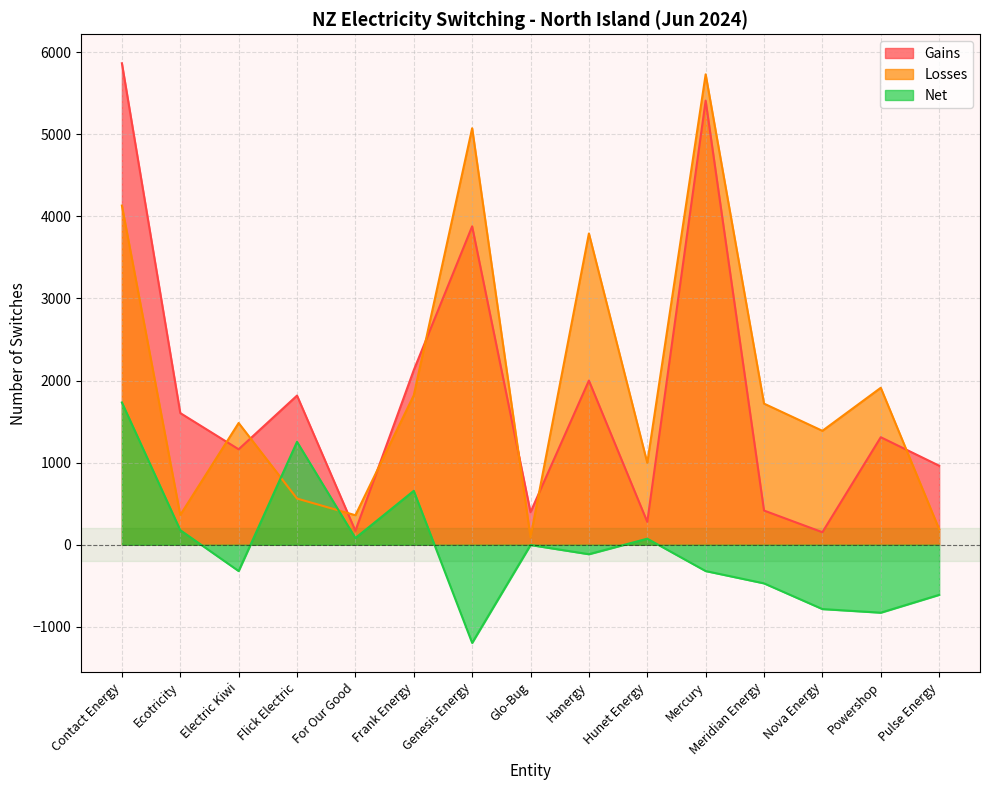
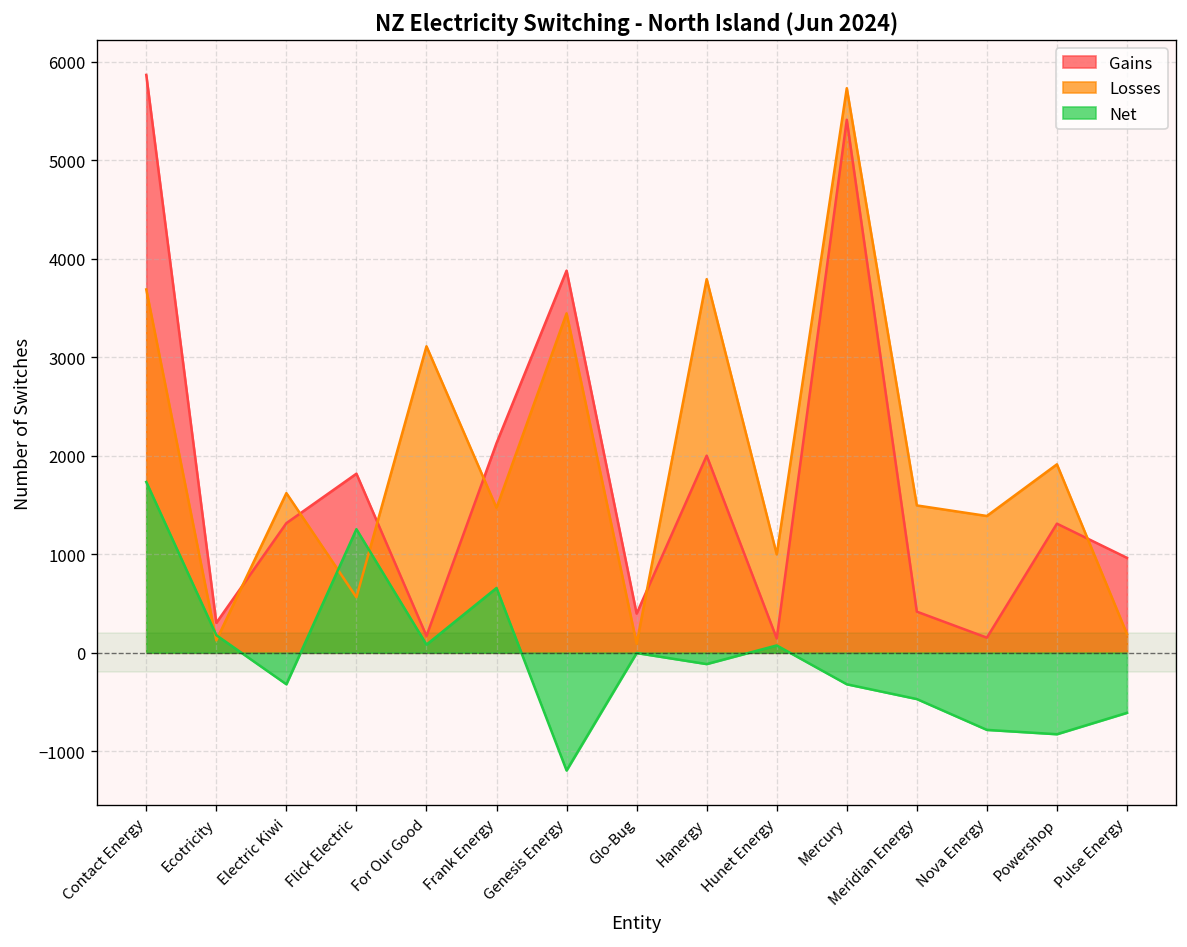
  {
    "Gains": {
      "Contact Energy": 5900,
-     "Ecotricity": 1600,
-     "Electric Kiwi": 1200,
+     "Ecotricity": 300,
+     "Electric Kiwi": 1300,
      "Flick Electric": 1800,
      "For Our Good": 200,
      "Frank Energy": 2100,
      "Genesis Energy": 3900,
      "Glo-Bug": 400,
      "Hanergy": 2000,
-     "Hunet Energy": 300,
+     "Hunet Energy": 100,
      "Mercury": 5400,
      "Meridian Energy": 400,
      "Nova Energy": 200,
      "Powershop": 1300,
      "Pulse Energy": 1000
    },
    "Losses": {
-     "Contact Energy": 4100,
-     "Ecotricity": 400,
-     "Electric Kiwi": 1500,
+     "Contact Energy": 3700,
+     "Ecotricity": 100,
+     "Electric Kiwi": 1600,
      "Flick Electric": 600,
-     "For Our Good": 400,
-     "Frank Energy": 1800,
-     "Genesis Energy": 5100,
+     "For Our Good": 3100,
+     "Frank Energy": 1500,
+     "Genesis Energy": 3400,
      "Glo-Bug": 100,
      "Hanergy": 3800,
      "Hunet Energy": 1000,
      "Mercury": 5700,
-     "Meridian Energy": 1700,
+     "Meridian Energy": 1500,
      "Nova Energy": 1400,
      "Powershop": 1900,
      "Pulse Energy": 200
    }
  }
